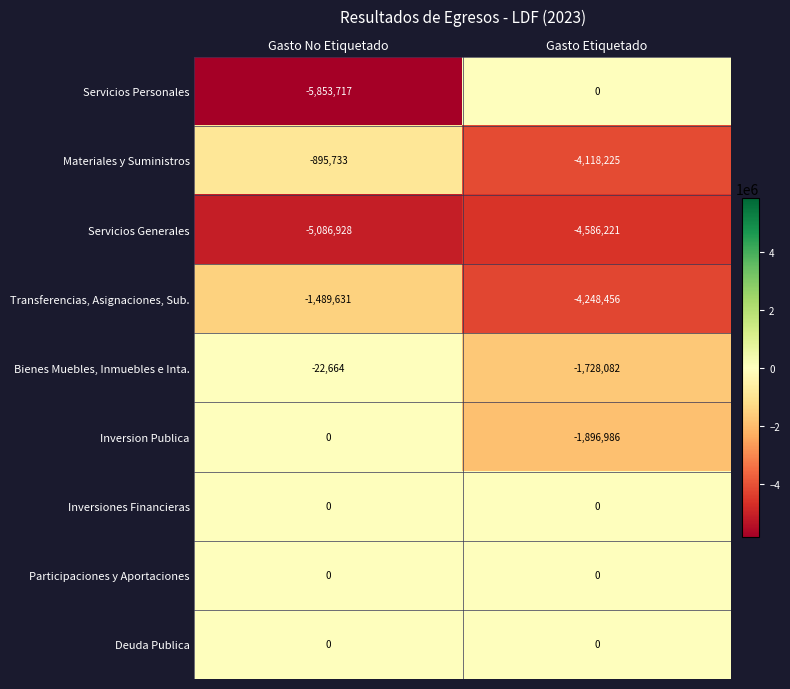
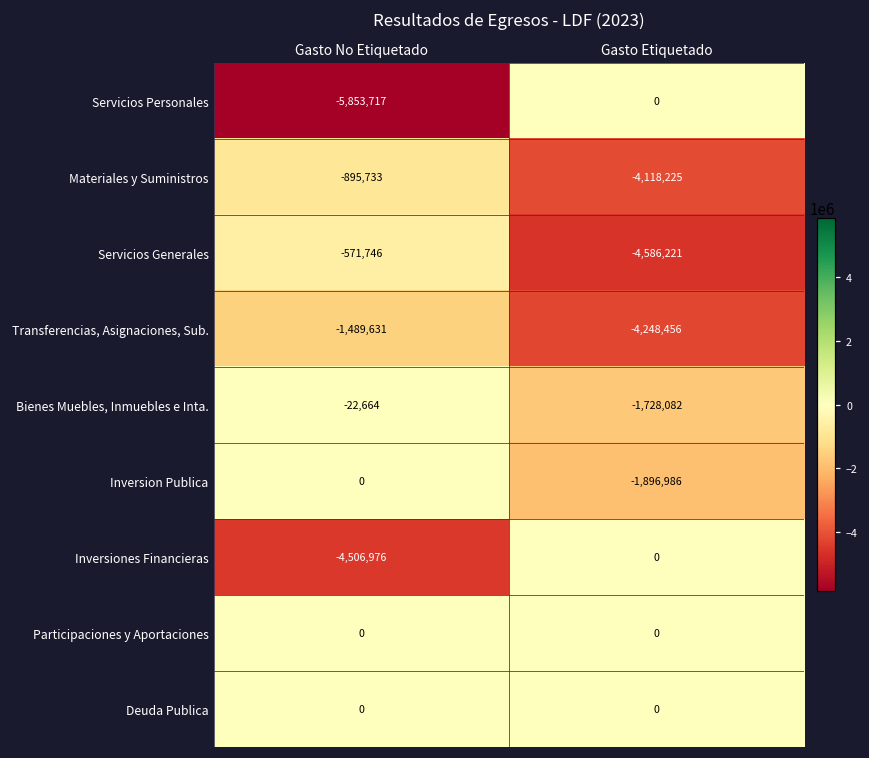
  {
    "Servicios Personales": {
      "Gasto No Etiquetado": "-5,853,717",
      "Gasto Etiquetado": "0"
    },
    "Materiales y Suministros": {
      "Gasto No Etiquetado": "-895,733",
      "Gasto Etiquetado": "-4,118,225"
    },
    "Servicios Generales": {
-     "Gasto No Etiquetado": "-5,086,928",
+     "Gasto No Etiquetado": "-571,746",
      "Gasto Etiquetado": "-4,586,221"
    },
    "Transferencias, Asignaciones, Sub.": {
      "Gasto No Etiquetado": "-1,489,631",
      "Gasto Etiquetado": "-4,248,456"
    },
    "Bienes Muebles, Inmuebles e Inta.": {
      "Gasto No Etiquetado": "-22,664",
      "Gasto Etiquetado": "-1,728,082"
    },
    "Inversion Publica": {
      "Gasto No Etiquetado": "0",
      "Gasto Etiquetado": "-1,896,986"
    },
    "Inversiones Financieras": {
-     "Gasto No Etiquetado": "0",
+     "Gasto No Etiquetado": "-4,506,976",
      "Gasto Etiquetado": "0"
    },
    "Participaciones y Aportaciones": {
      "Gasto No Etiquetado": "0",
      "Gasto Etiquetado": "0"
    },
    "Deuda Publica": {
      "Gasto No Etiquetado": "0",
      "Gasto Etiquetado": "0"
    }
  }
